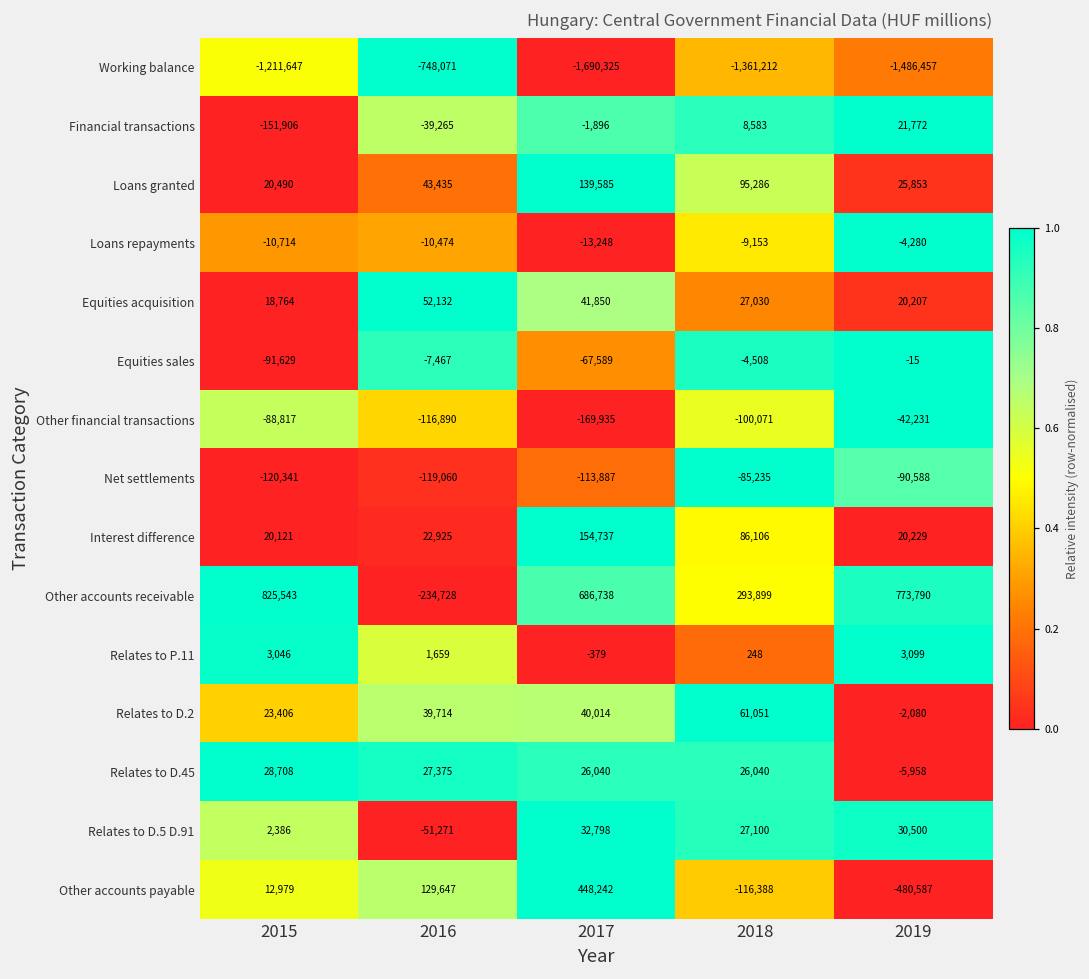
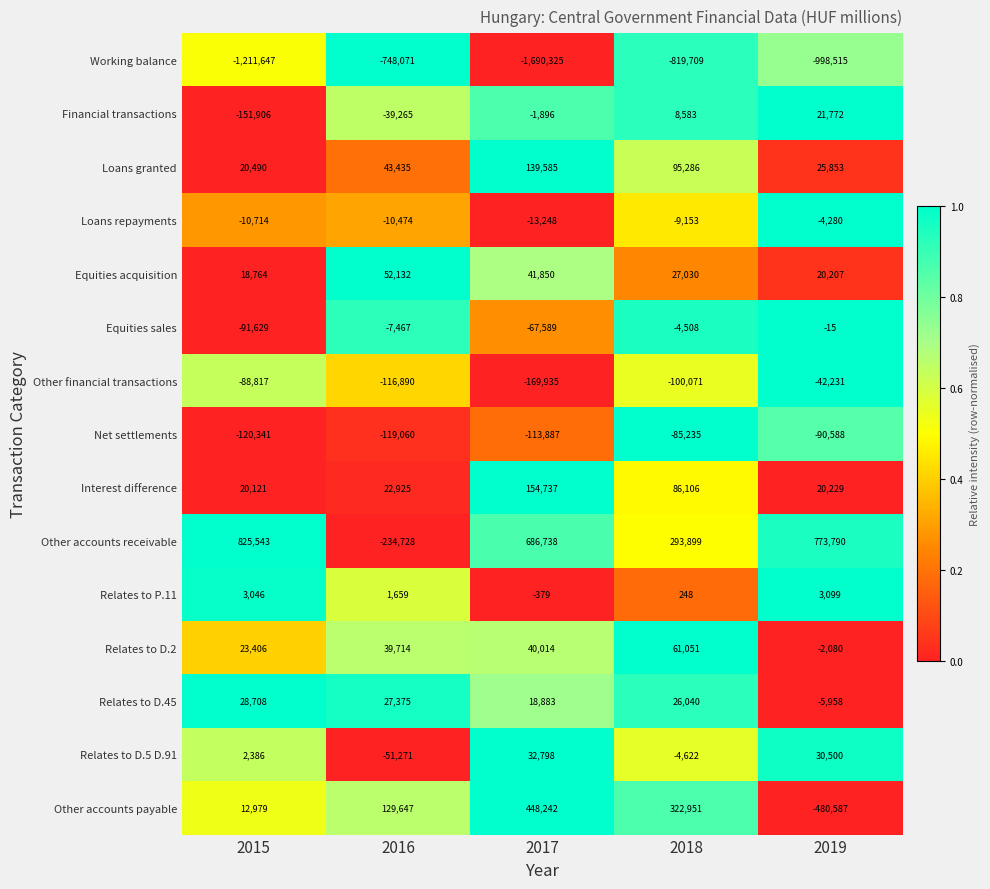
  {
    "Working balance": {
      "2015": "-1,211,647",
      "2016": "-748,071",
      "2017": "-1,690,325",
-     "2018": "-1,361,212",
-     "2019": "-1,486,457"
+     "2018": "-819,709",
+     "2019": "-998,515"
    },
    "Financial transactions": {
      "2015": "-151,906",
      "2016": "-39,265",
      "2017": "-1,896",
      "2018": "8,583",
      "2019": "21,772"
    },
    "Loans granted": {
      "2015": "20,490",
      "2016": "43,435",
      "2017": "139,585",
      "2018": "95,286",
      "2019": "25,853"
    },
    "Loans repayments": {
      "2015": "-10,714",
      "2016": "-10,474",
      "2017": "-13,248",
      "2018": "-9,153",
      "2019": "-4,280"
    },
    "Equities acquisition": {
      "2015": "18,764",
      "2016": "52,132",
      "2017": "41,850",
      "2018": "27,030",
      "2019": "20,207"
    },
    "Equities sales": {
      "2015": "-91,629",
      "2016": "-7,467",
      "2017": "-67,589",
      "2018": "-4,508",
      "2019": "-15"
    },
    "Other financial transactions": {
      "2015": "-88,817",
      "2016": "-116,890",
      "2017": "-169,935",
      "2018": "-100,071",
      "2019": "-42,231"
    },
    "Net settlements": {
      "2015": "-120,341",
      "2016": "-119,060",
      "2017": "-113,887",
      "2018": "-85,235",
      "2019": "-90,588"
    },
    "Interest difference": {
      "2015": "20,121",
      "2016": "22,925",
      "2017": "154,737",
      "2018": "86,106",
      "2019": "20,229"
    },
    "Other accounts receivable": {
      "2015": "825,543",
      "2016": "-234,728",
      "2017": "686,738",
      "2018": "293,899",
      "2019": "773,790"
    },
    "Relates to P.11": {
      "2015": "3,046",
      "2016": "1,659",
      "2017": "-379",
      "2018": "248",
      "2019": "3,099"
    },
    "Relates to D.2": {
      "2015": "23,406",
      "2016": "39,714",
      "2017": "40,014",
      "2018": "61,051",
      "2019": "-2,080"
    },
    "Relates to D.45": {
      "2015": "28,708",
      "2016": "27,375",
-     "2017": "26,040",
+     "2017": "18,883",
      "2018": "26,040",
      "2019": "-5,958"
    },
    "Relates to D.5 D.91": {
      "2015": "2,386",
      "2016": "-51,271",
      "2017": "32,798",
-     "2018": "27,100",
+     "2018": "-4,622",
      "2019": "30,500"
    },
    "Other accounts payable": {
      "2015": "12,979",
      "2016": "129,647",
      "2017": "448,242",
-     "2018": "-116,388",
+     "2018": "322,951",
      "2019": "-480,587"
    }
  }
